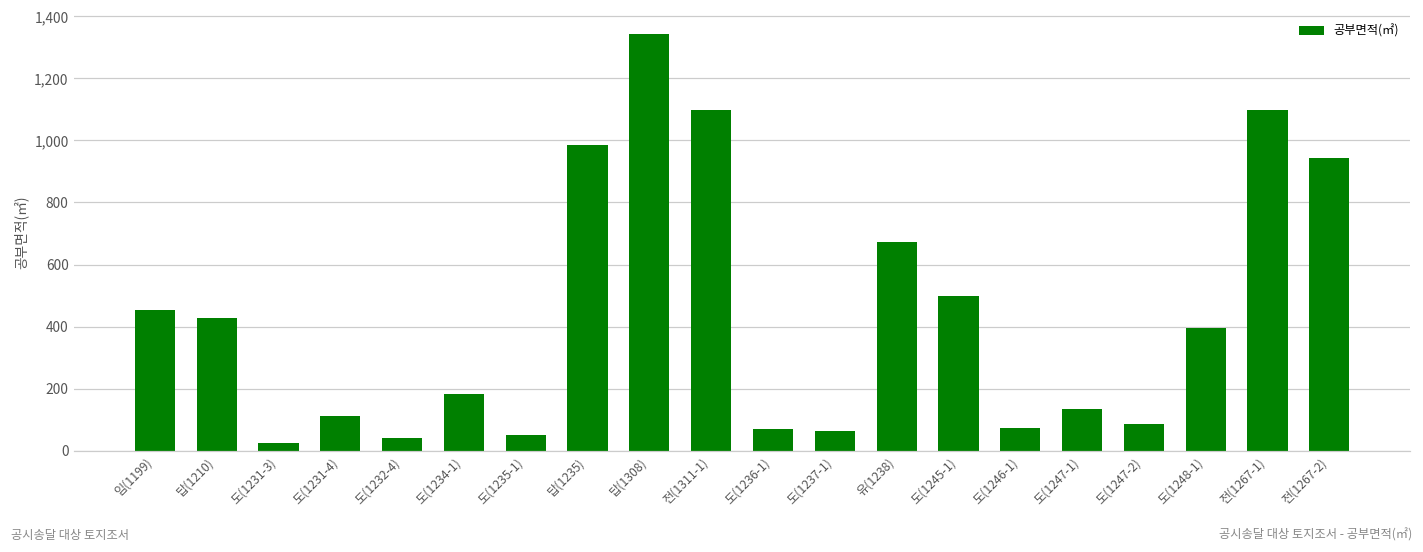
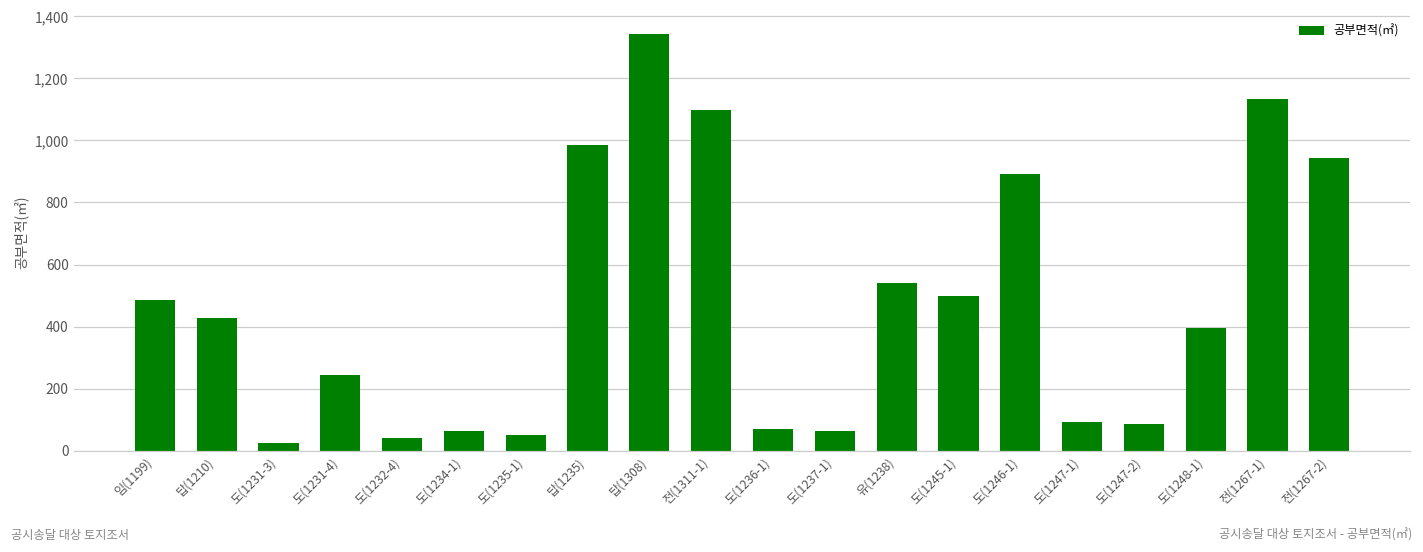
  {
-   "임(1199)": "460",
+   "임(1199)": "490",
    "답(1210)": "430",
    "도(1231-3)": "30",
-   "도(1231-4)": "110",
+   "도(1231-4)": "250",
    "도(1232-4)": "40",
-   "도(1234-1)": "180",
+   "도(1234-1)": "60",
    "도(1235-1)": "50",
    "답(1235)": "990",
    "답(1308)": "1,340",
    "전(1311-1)": "1,100",
    "도(1236-1)": "70",
    "도(1237-1)": "60",
-   "유(1238)": "670",
+   "유(1238)": "540",
    "도(1245-1)": "500",
-   "도(1246-1)": "70",
-   "도(1247-1)": "140",
+   "도(1246-1)": "890",
+   "도(1247-1)": "90",
    "도(1247-2)": "90",
    "도(1248-1)": "400",
-   "전(1267-1)": "1,100",
+   "전(1267-1)": "1,130",
    "전(1267-2)": "940"
  }
